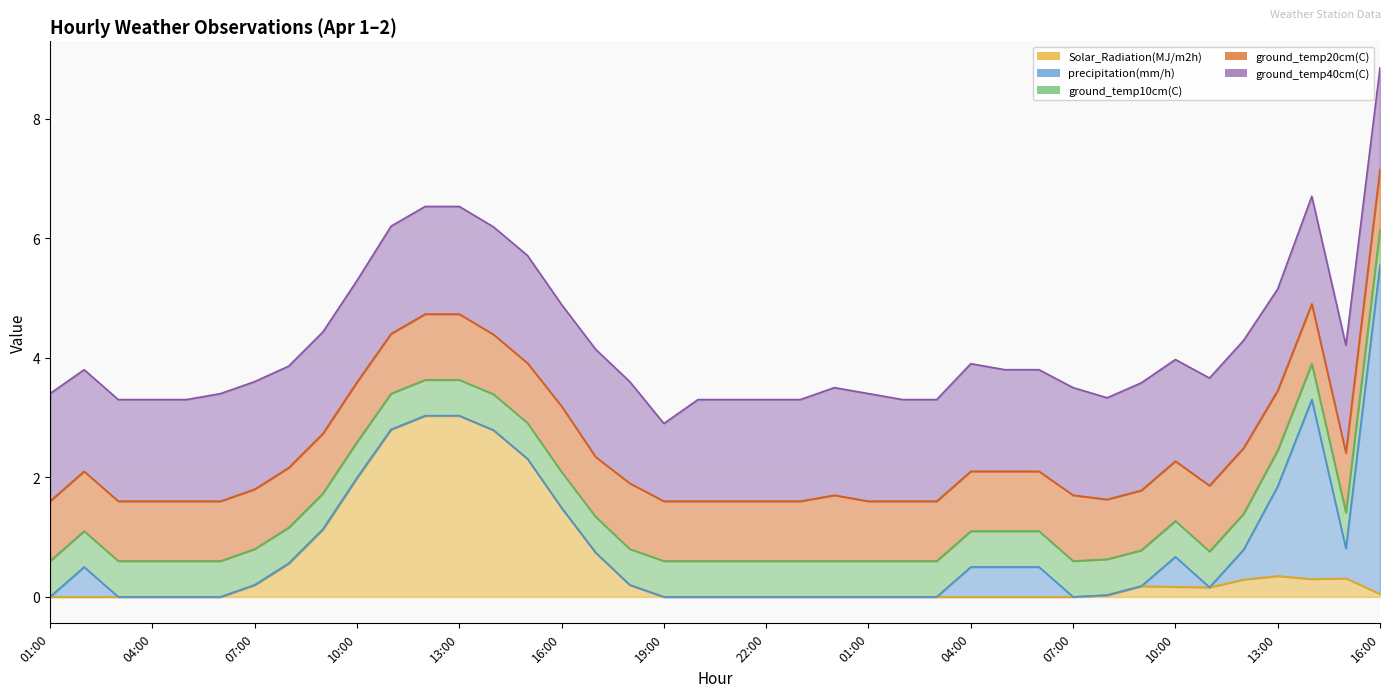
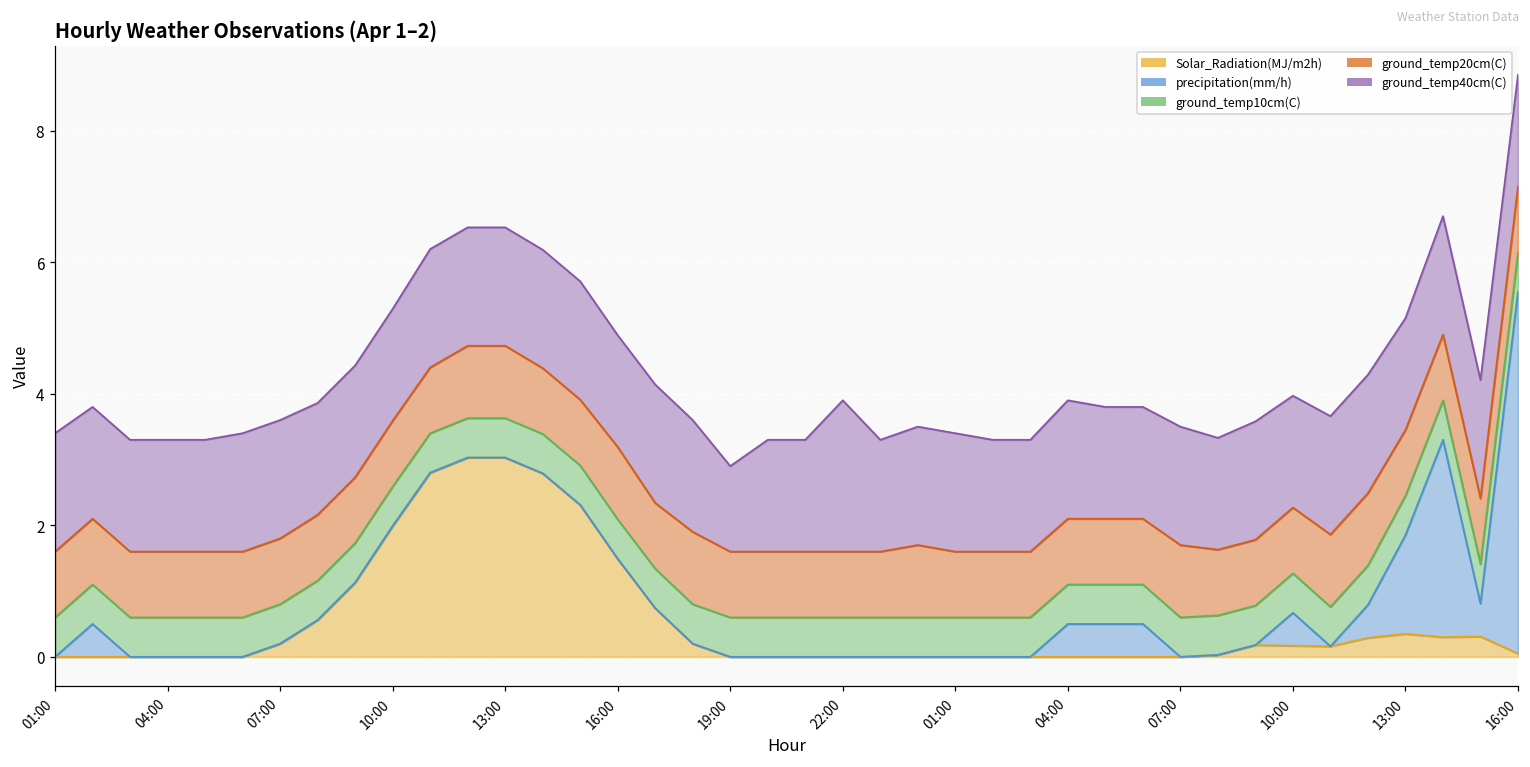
  {
    "ground_temp10cm(C)": {
      "19:00": 0.6,
      "22:00": 0.6
    },
    "ground_temp40cm(C)": {
      "19:00": 1.3,
-     "22:00": 1.7
+     "22:00": 2.3
    }
  }
